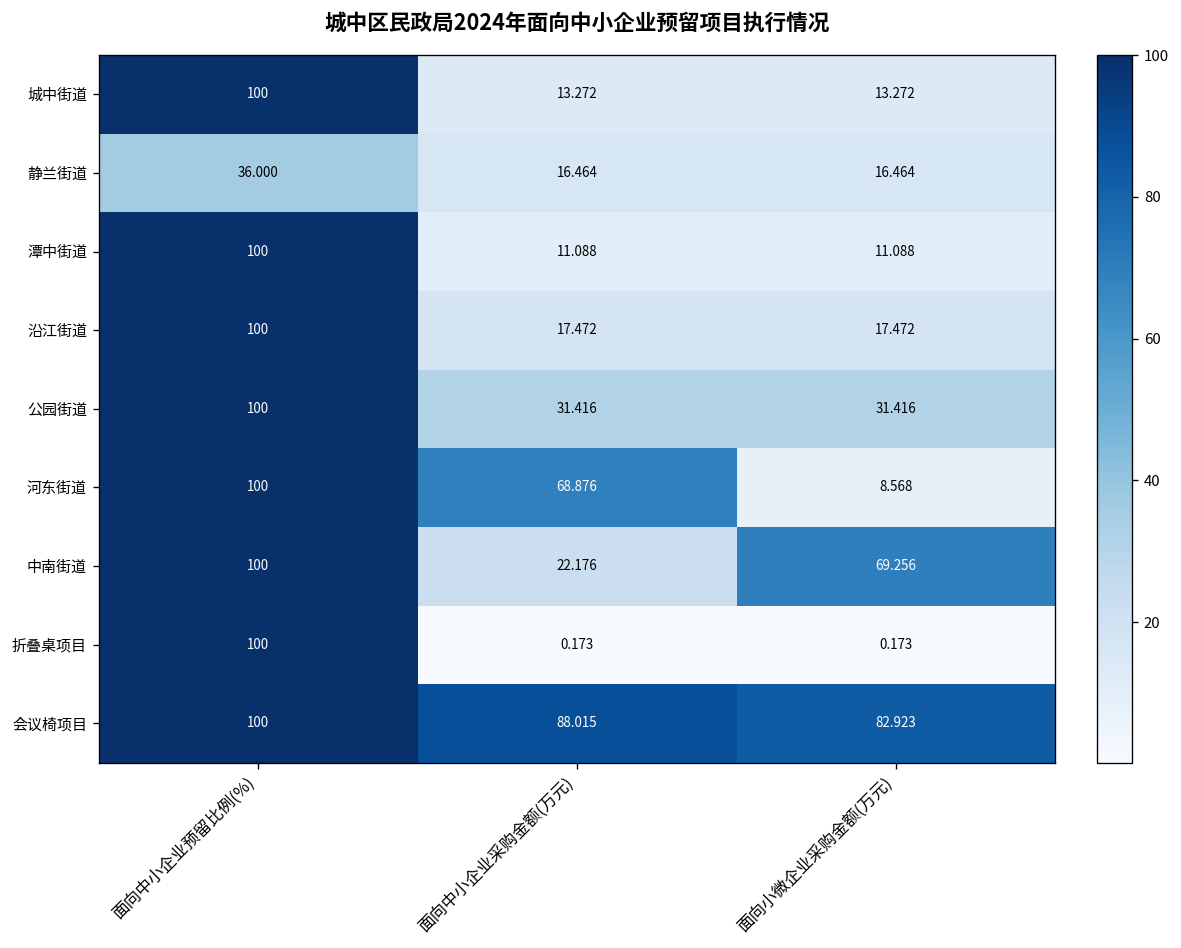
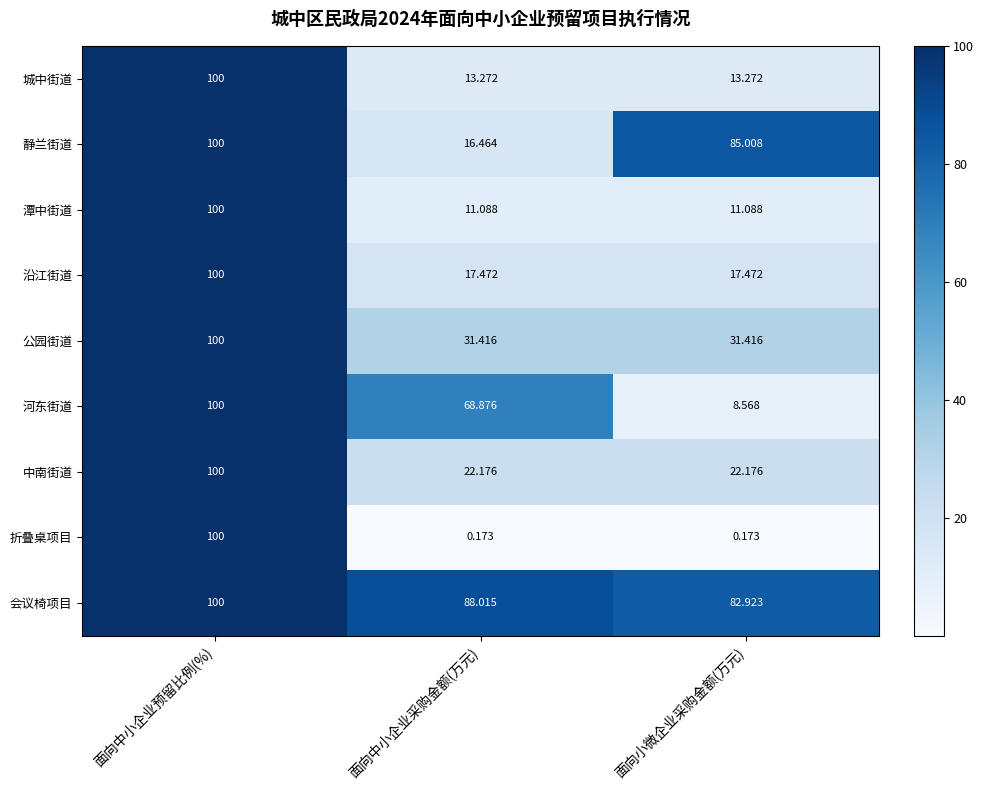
  {
    "城中街道": {
      "面向中小企业预留比例(%)": 100,
      "面向中小企业采购金额(万元)": 13.272,
      "面向小微企业采购金额(万元)": 13.272
    },
    "静兰街道": {
-     "面向中小企业预留比例(%)": 36.000,
+     "面向中小企业预留比例(%)": 100,
      "面向中小企业采购金额(万元)": 16.464,
-     "面向小微企业采购金额(万元)": 16.464
+     "面向小微企业采购金额(万元)": 85.008
    },
    "潭中街道": {
      "面向中小企业预留比例(%)": 100,
      "面向中小企业采购金额(万元)": 11.088,
      "面向小微企业采购金额(万元)": 11.088
    },
    "沿江街道": {
      "面向中小企业预留比例(%)": 100,
      "面向中小企业采购金额(万元)": 17.472,
      "面向小微企业采购金额(万元)": 17.472
    },
    "公园街道": {
      "面向中小企业预留比例(%)": 100,
      "面向中小企业采购金额(万元)": 31.416,
      "面向小微企业采购金额(万元)": 31.416
    },
    "河东街道": {
      "面向中小企业预留比例(%)": 100,
      "面向中小企业采购金额(万元)": 68.876,
      "面向小微企业采购金额(万元)": 8.568
    },
    "中南街道": {
      "面向中小企业预留比例(%)": 100,
      "面向中小企业采购金额(万元)": 22.176,
-     "面向小微企业采购金额(万元)": 69.256
+     "面向小微企业采购金额(万元)": 22.176
    },
    "折叠桌项目": {
      "面向中小企业预留比例(%)": 100,
      "面向中小企业采购金额(万元)": 0.173,
      "面向小微企业采购金额(万元)": 0.173
    },
    "会议椅项目": {
      "面向中小企业预留比例(%)": 100,
      "面向中小企业采购金额(万元)": 88.015,
      "面向小微企业采购金额(万元)": 82.923
    }
  }
